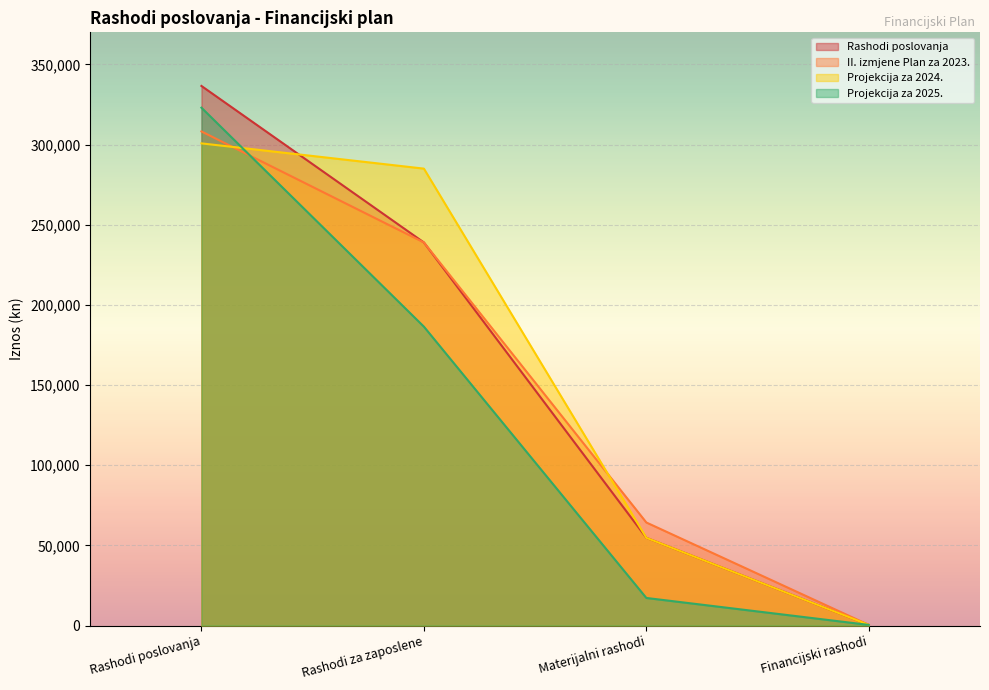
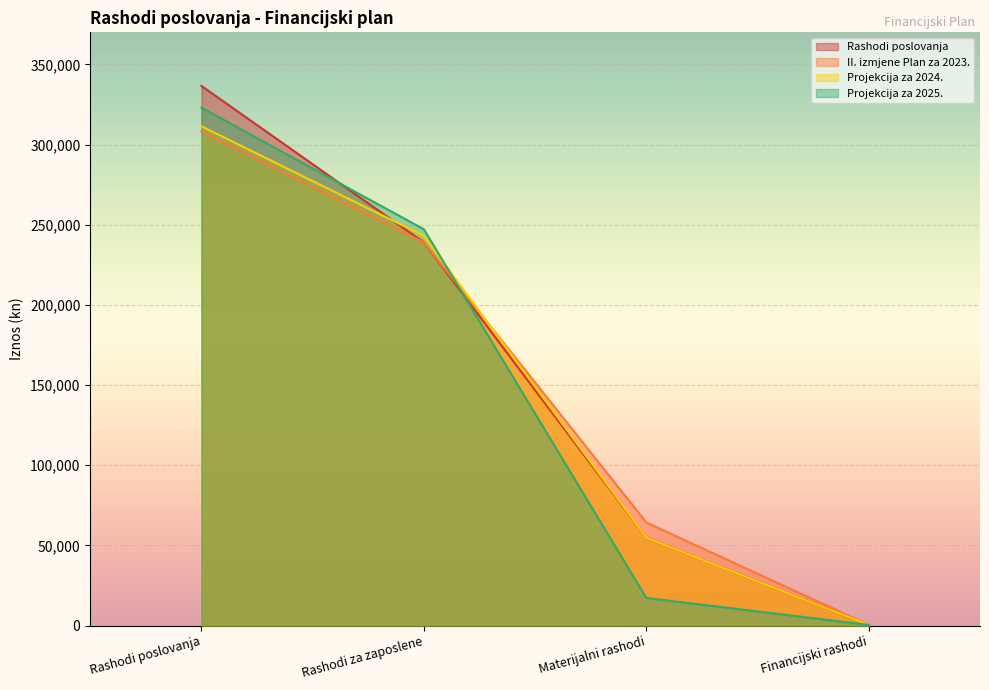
  {
    "Projekcija za 2024.": {
-     "Rashodi poslovanja": "301,000",
-     "Rashodi za zaposlene": "285,000"
+     "Rashodi poslovanja": "311,000",
+     "Rashodi za zaposlene": "243,000"
    },
    "Projekcija za 2025.": {
      "Rashodi poslovanja": "323,000",
-     "Rashodi za zaposlene": "186,000",
+     "Rashodi za zaposlene": "247,000",
      "Materijalni rashodi": "17,000"
    }
  }
